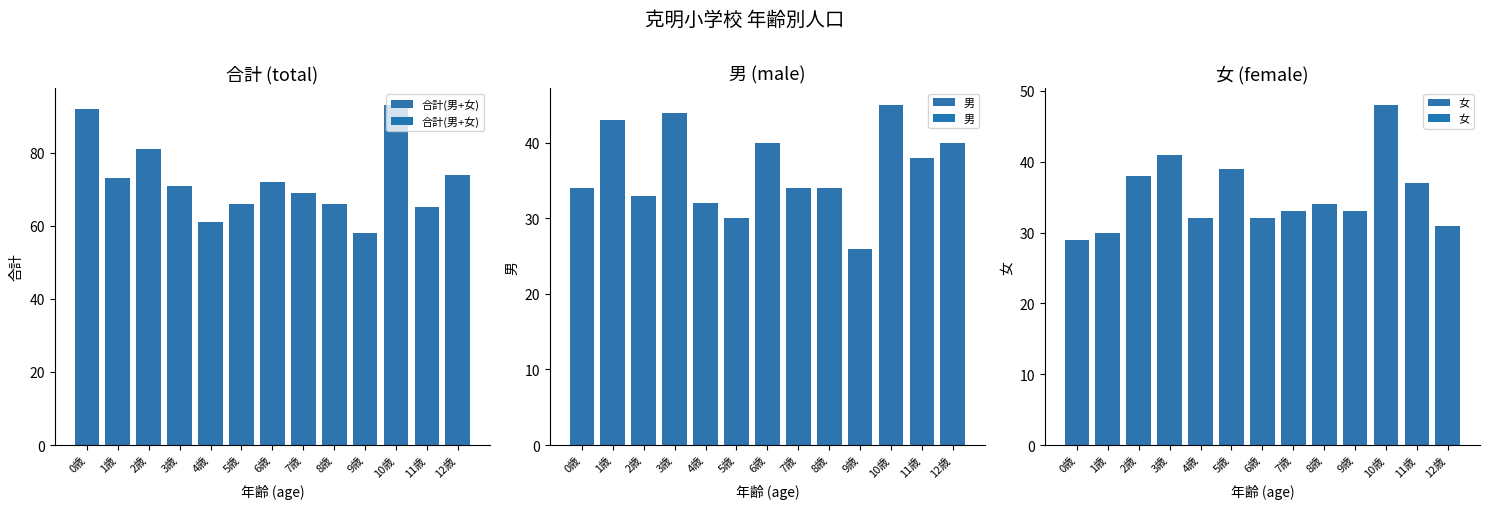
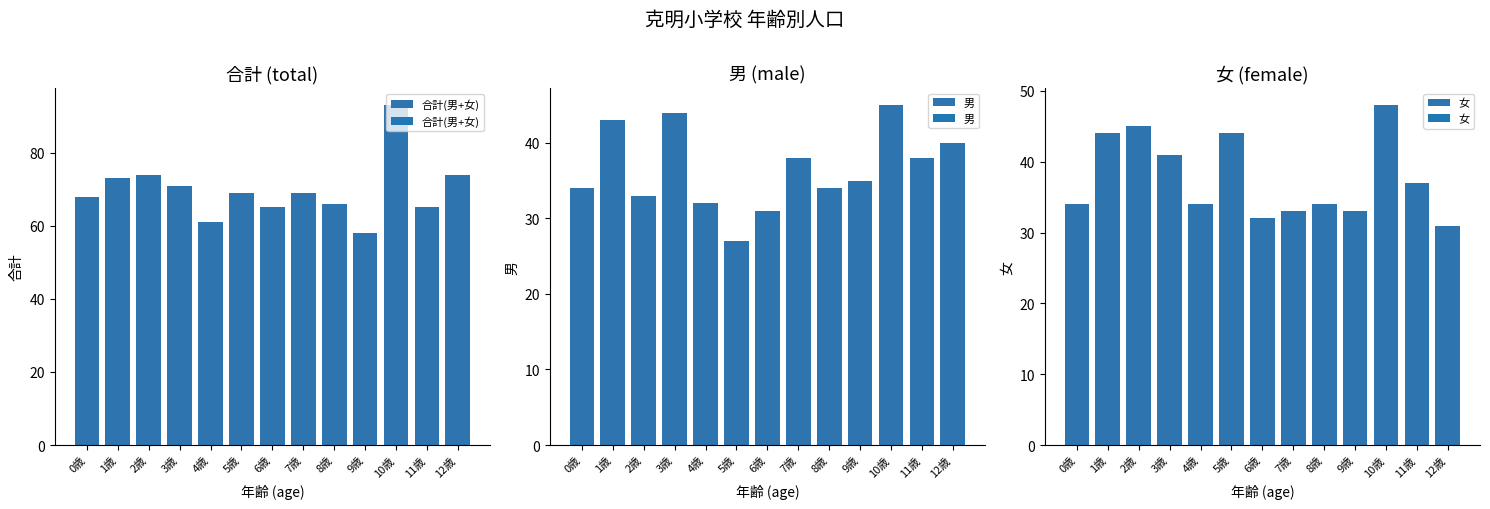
  {
    "合計 (total)": {
-     "0歳": 92,
+     "0歳": 68,
      "1歳": 73,
-     "2歳": 81,
+     "2歳": 74,
      "3歳": 71,
      "4歳": 61,
-     "5歳": 66,
-     "6歳": 72,
+     "5歳": 69,
+     "6歳": 65,
      "7歳": 69,
      "8歳": 66,
      "9歳": 58,
      "11歳": 65,
      "12歳": 74
    },
    "男 (male)": {
      "0歳": 34,
      "1歳": 43,
      "2歳": 33,
      "3歳": 44,
      "4歳": 32,
-     "5歳": 30,
-     "6歳": 40,
-     "7歳": 34,
+     "5歳": 27,
+     "6歳": 31,
+     "7歳": 38,
      "8歳": 34,
-     "9歳": 26,
+     "9歳": 35,
      "10歳": 45,
      "11歳": 38,
      "12歳": 40
    },
    "女 (female)": {
-     "0歳": 29,
-     "1歳": 30,
-     "2歳": 38,
+     "0歳": 34,
+     "1歳": 44,
+     "2歳": 45,
      "3歳": 41,
-     "4歳": 32,
-     "5歳": 39,
+     "4歳": 34,
+     "5歳": 44,
      "6歳": 32,
      "7歳": 33,
      "8歳": 34,
      "9歳": 33,
      "10歳": 48,
      "11歳": 37,
      "12歳": 31
    }
  }
